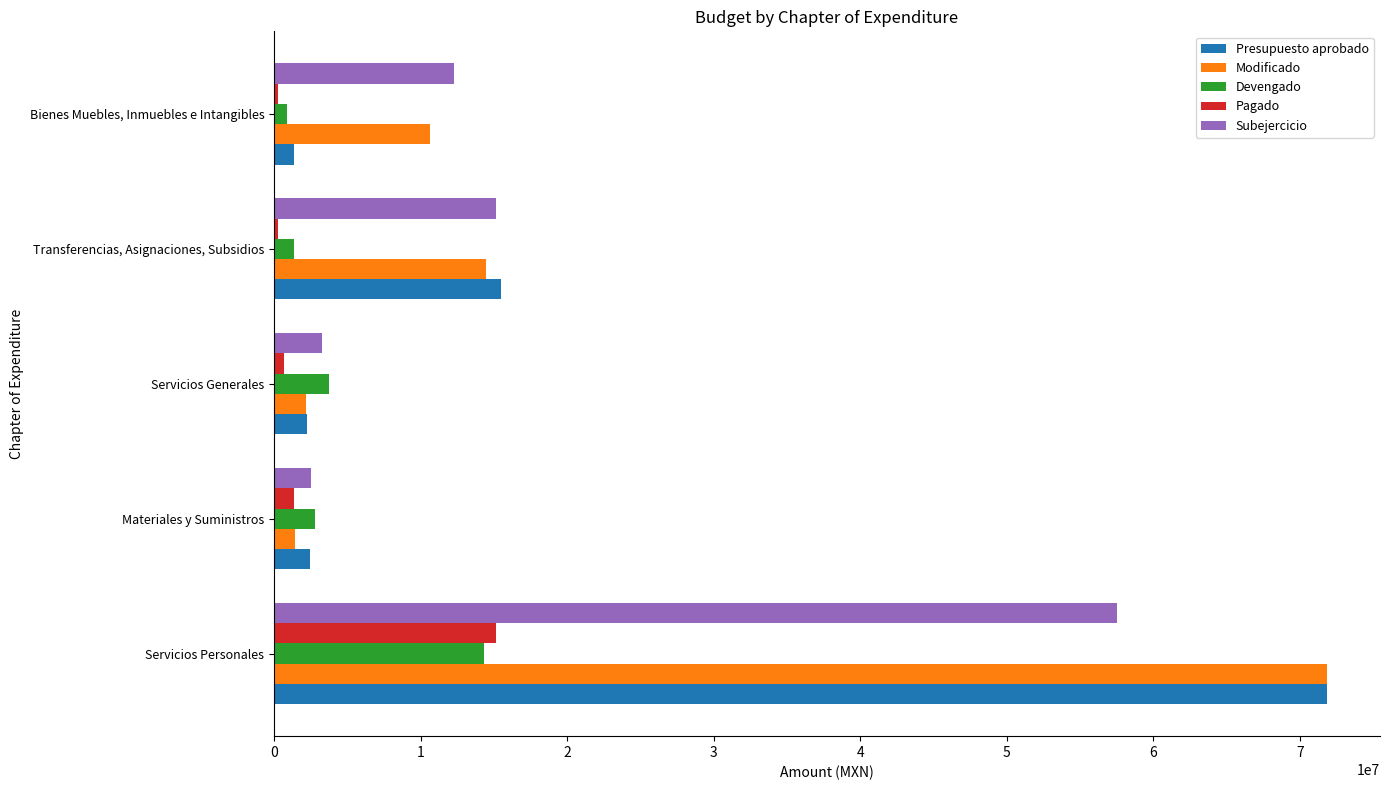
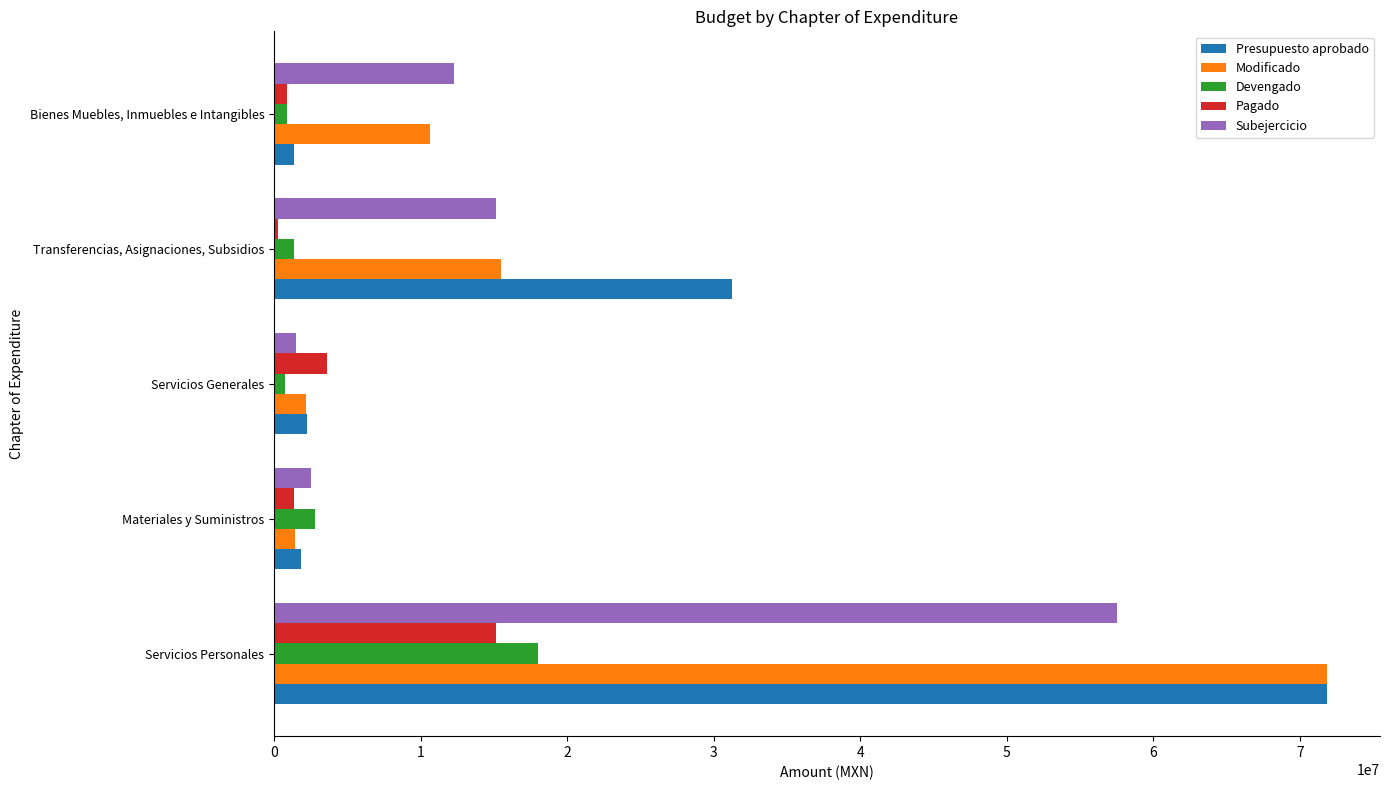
  {
    "Presupuesto aprobado": {
      "Bienes Muebles, Inmuebles e Intangibles": 1400000,
-     "Transferencias, Asignaciones, Subsidios": 15500000,
+     "Transferencias, Asignaciones, Subsidios": 31300000,
      "Servicios Generales": 2200000,
-     "Materiales y Suministros": 2400000,
+     "Materiales y Suministros": 1800000,
      "Servicios Personales": 71900000
    },
    "Modificado": {
      "Bienes Muebles, Inmuebles e Intangibles": 10600000,
-     "Transferencias, Asignaciones, Subsidios": 14500000,
+     "Transferencias, Asignaciones, Subsidios": 15500000,
      "Servicios Generales": 2200000,
      "Materiales y Suministros": 1400000,
      "Servicios Personales": 71900000
    },
    "Devengado": {
      "Bienes Muebles, Inmuebles e Intangibles": 900000,
      "Transferencias, Asignaciones, Subsidios": 1400000,
-     "Servicios Generales": 3800000,
+     "Servicios Generales": 700000,
      "Materiales y Suministros": 2800000,
-     "Servicios Personales": 14400000
+     "Servicios Personales": 18000000
    },
    "Pagado": {
-     "Bienes Muebles, Inmuebles e Intangibles": 300000,
+     "Bienes Muebles, Inmuebles e Intangibles": 900000,
      "Transferencias, Asignaciones, Subsidios": 200000,
-     "Servicios Generales": 700000,
+     "Servicios Generales": 3600000,
      "Materiales y Suministros": 1400000,
      "Servicios Personales": 15100000
    },
    "Subejercicio": {
      "Bienes Muebles, Inmuebles e Intangibles": 12300000,
      "Transferencias, Asignaciones, Subsidios": 15200000,
-     "Servicios Generales": 3200000,
+     "Servicios Generales": 1500000,
      "Materiales y Suministros": 2500000,
      "Servicios Personales": 57500000
    }
  }
